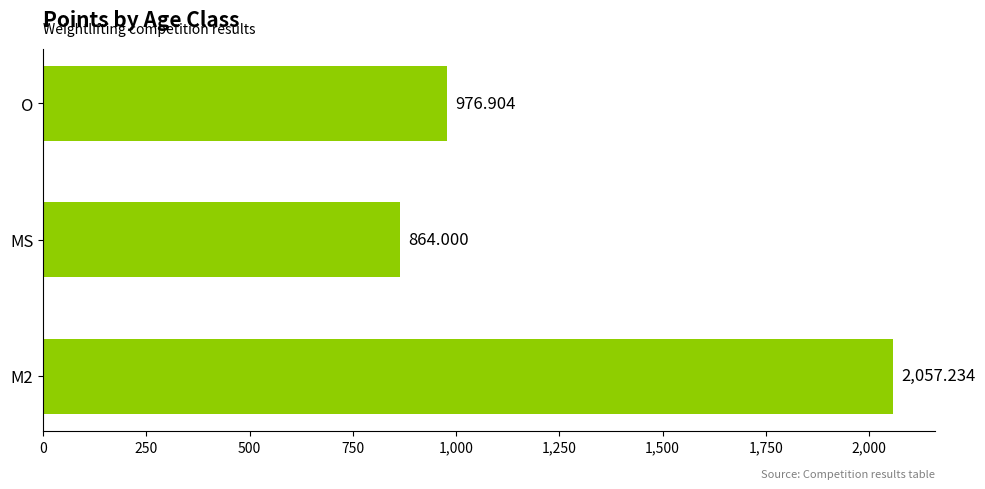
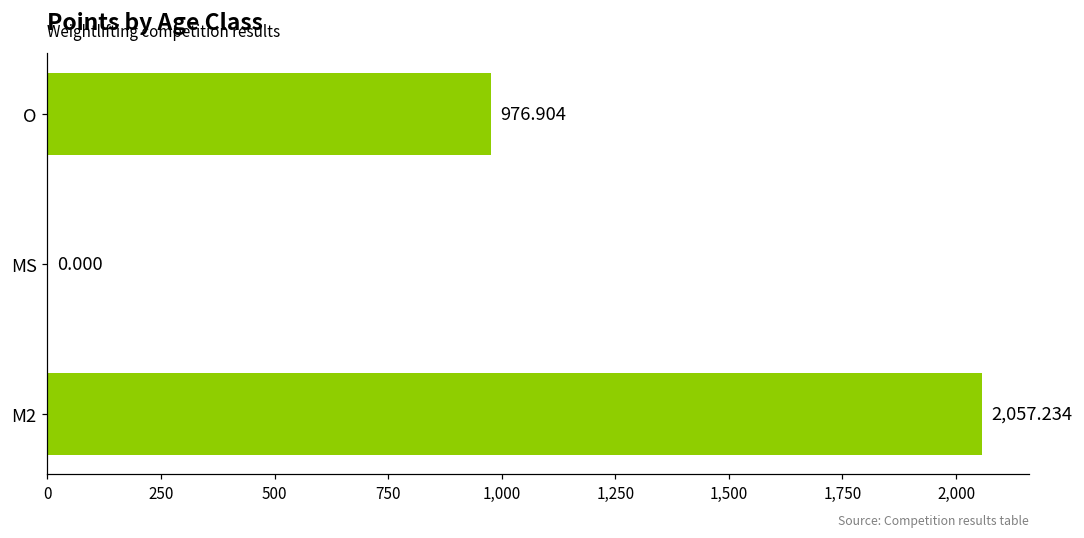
  {
    "O": "976.904",
-   "MS": "864.000",
+   "MS": "0.000",
    "M2": "2,057.234"
  }
